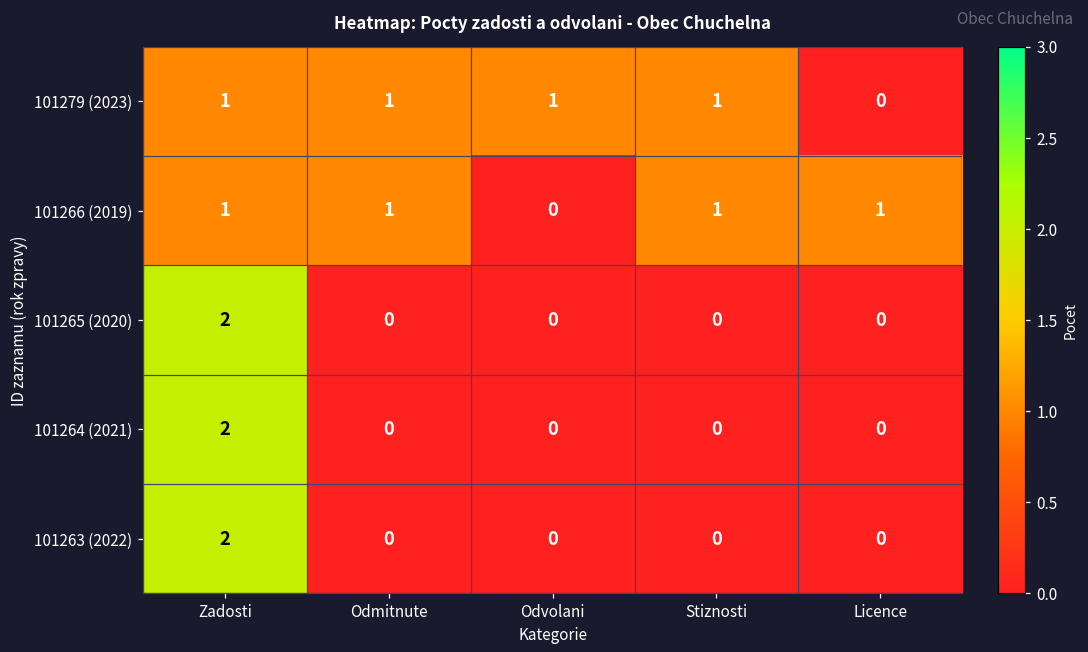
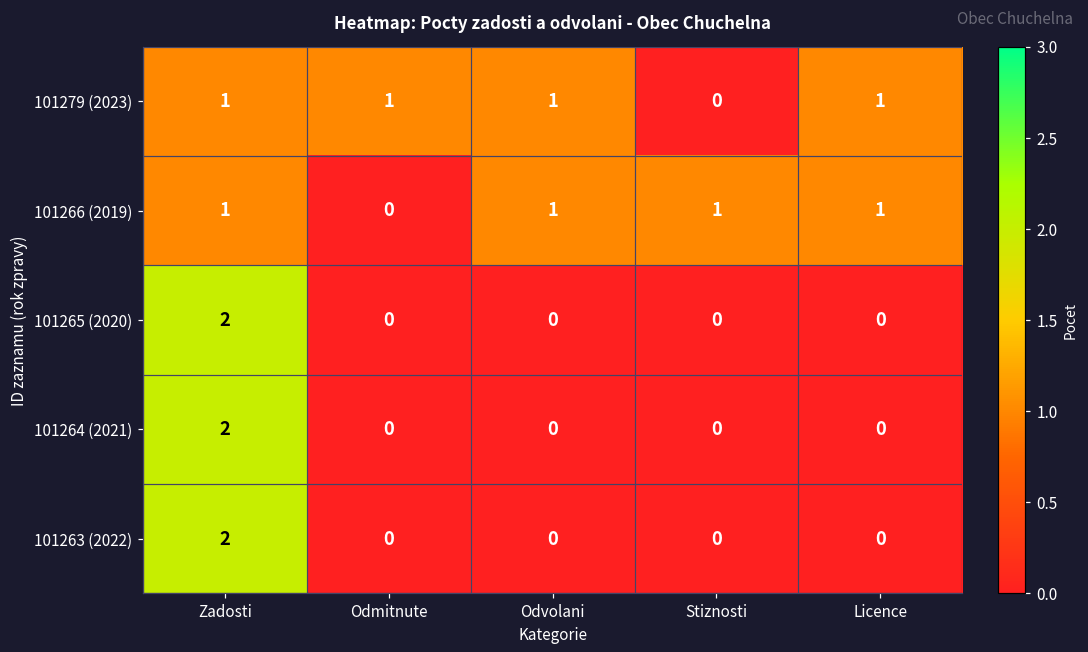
  {
    "101279 (2023)": {
      "Zadosti": 1,
      "Odmitnute": 1,
      "Odvolani": 1,
-     "Stiznosti": 1,
-     "Licence": 0
+     "Stiznosti": 0,
+     "Licence": 1
    },
    "101266 (2019)": {
      "Zadosti": 1,
-     "Odmitnute": 1,
-     "Odvolani": 0,
+     "Odmitnute": 0,
+     "Odvolani": 1,
      "Stiznosti": 1,
      "Licence": 1
    },
    "101265 (2020)": {
      "Zadosti": 2,
      "Odmitnute": 0,
      "Odvolani": 0,
      "Stiznosti": 0,
      "Licence": 0
    },
    "101264 (2021)": {
      "Zadosti": 2,
      "Odmitnute": 0,
      "Odvolani": 0,
      "Stiznosti": 0,
      "Licence": 0
    },
    "101263 (2022)": {
      "Zadosti": 2,
      "Odmitnute": 0,
      "Odvolani": 0,
      "Stiznosti": 0,
      "Licence": 0
    }
  }
